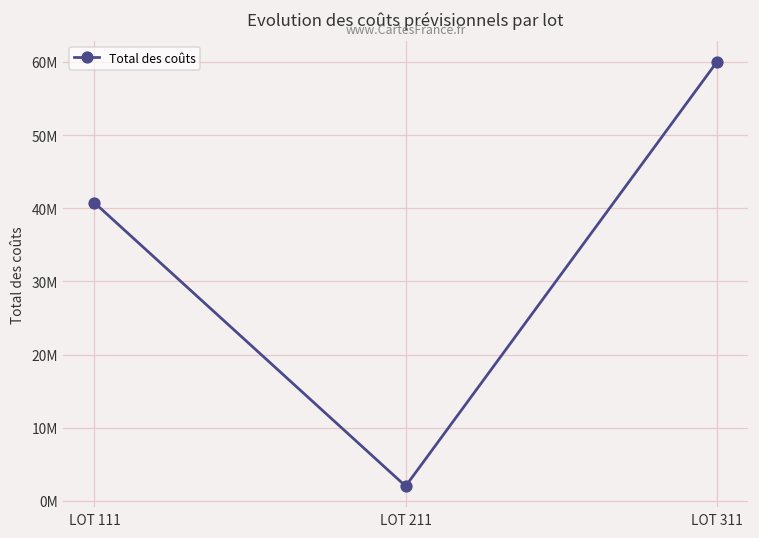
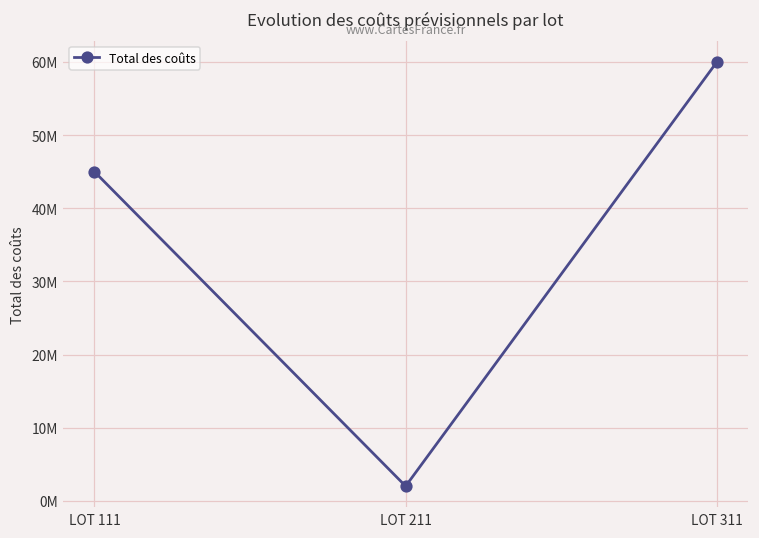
  {
-   "LOT 111": 41000000,
+   "LOT 111": 45000000,
    "LOT 211": 2000000,
    "LOT 311": 60000000
  }
